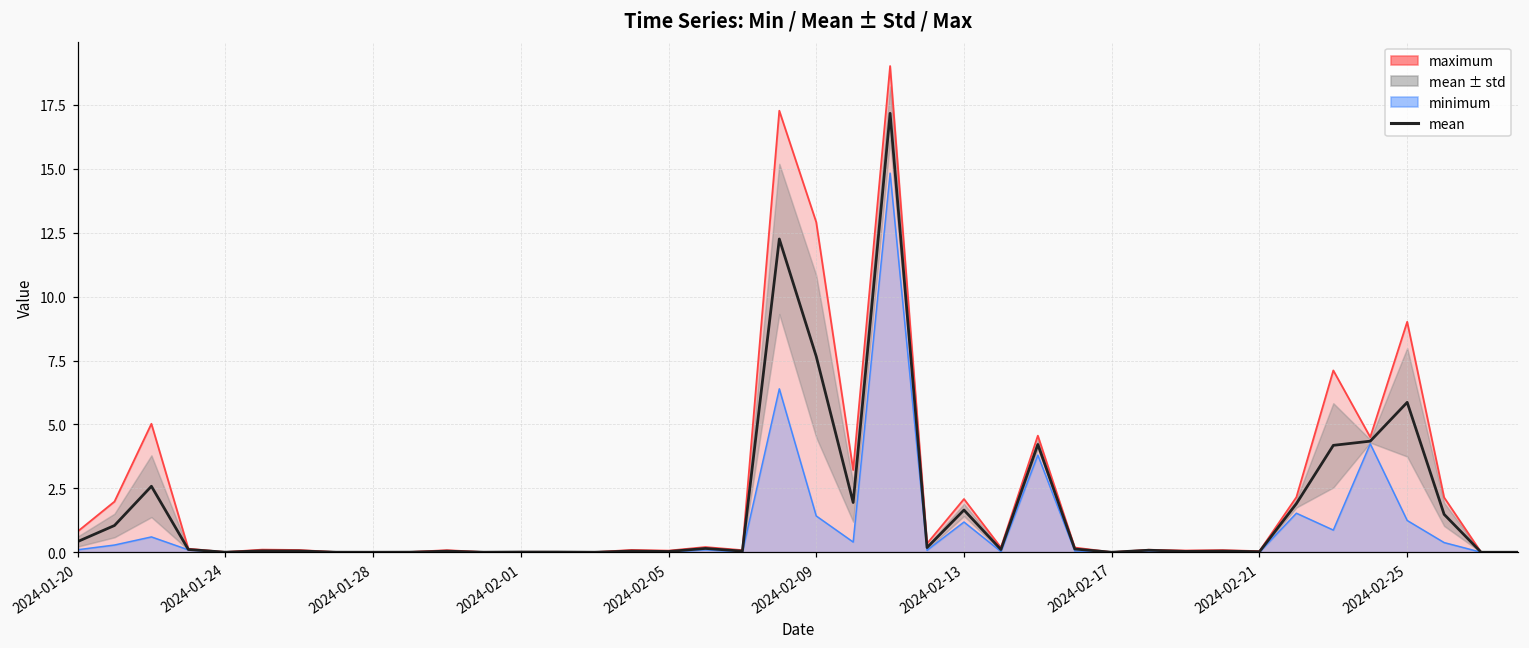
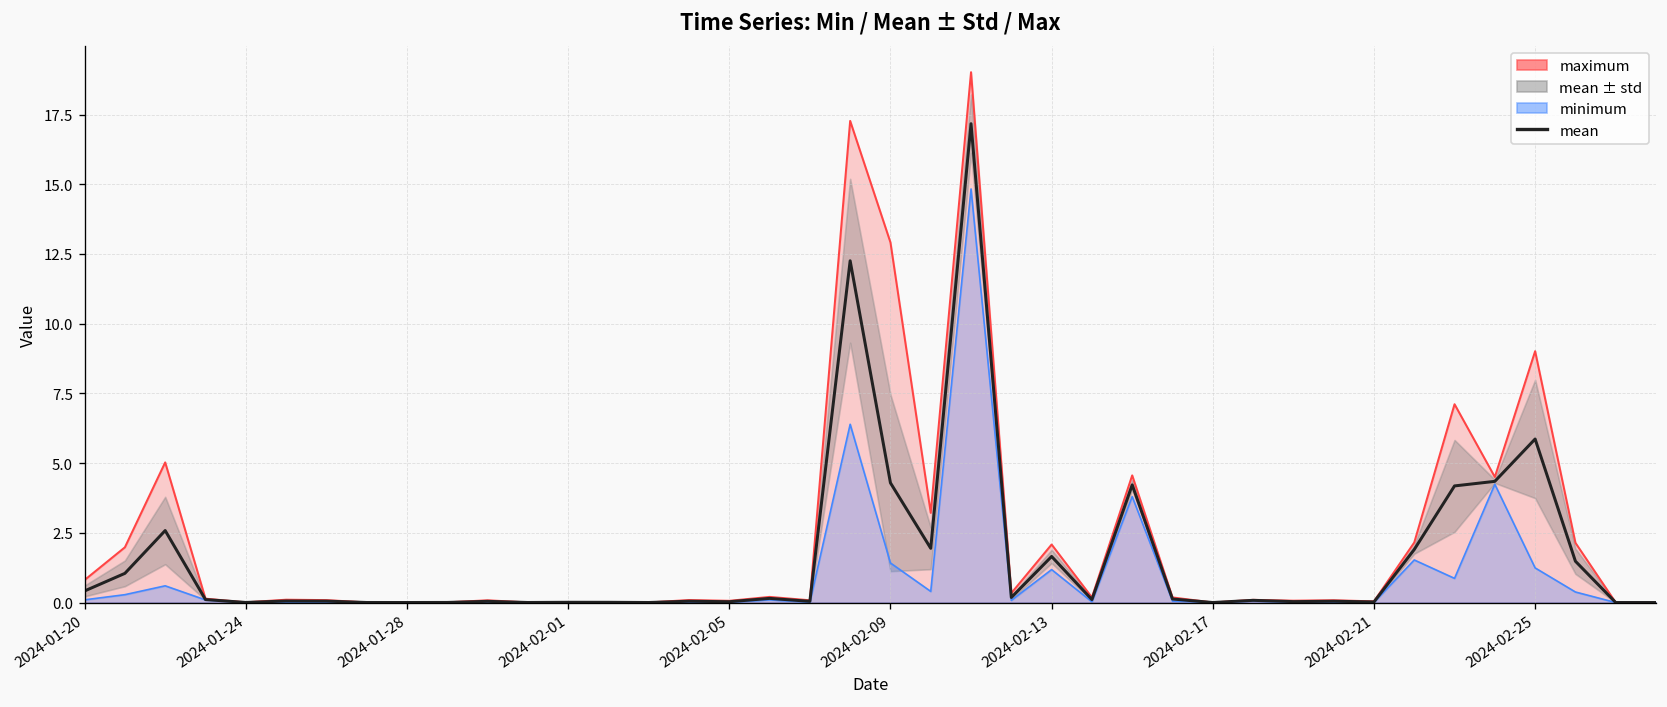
  {
    "maximum": {
      "2024-01-20": 0.8,
      "2024-02-09": 12.9,
      "2024-02-13": 2.1,
      "2024-02-25": 9.0
    },
    "minimum": {
      "2024-01-20": 0.1,
      "2024-02-09": 1.4,
      "2024-02-13": 1.2,
      "2024-02-25": 1.2
    },
    "mean": {
      "2024-01-20": 0.4,
-     "2024-02-09": 7.7,
+     "2024-02-09": 4.3,
      "2024-02-13": 1.7,
      "2024-02-25": 5.9
    }
  }
